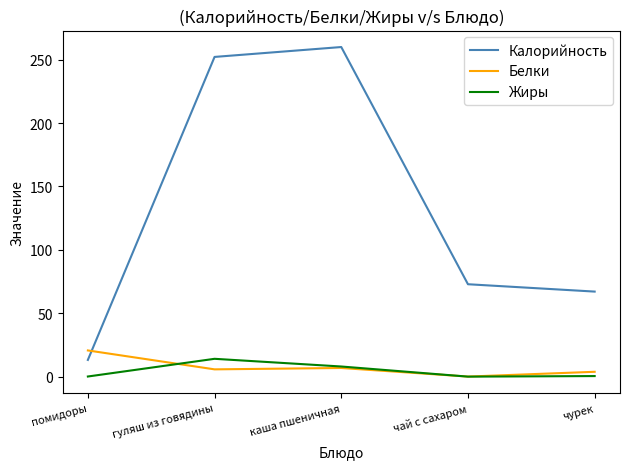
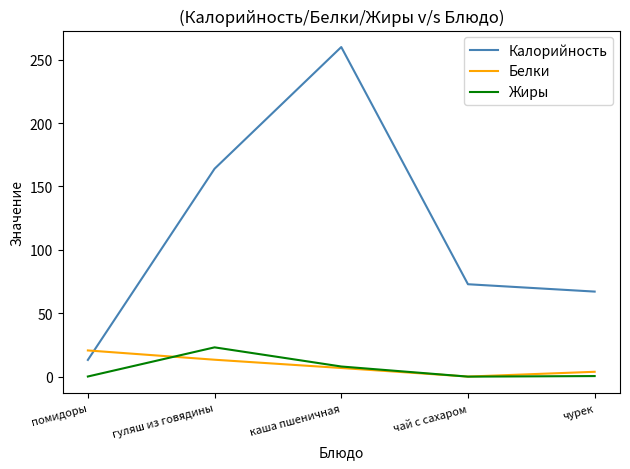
  {
    "Калорийность": {
      "помидоры": 13,
-     "гуляш из говядины": 252,
+     "гуляш из говядины": 164,
      "каша пшеничная": 260,
      "чай с сахаром": 73,
      "чурек": 67
    },
    "Белки": {
      "помидоры": 21,
-     "гуляш из говядины": 6,
+     "гуляш из говядины": 13,
      "чурек": 4
    },
    "Жиры": {
      "помидоры": 0,
-     "гуляш из говядины": 14,
+     "гуляш из говядины": 23,
      "чурек": 0
    }
  }
